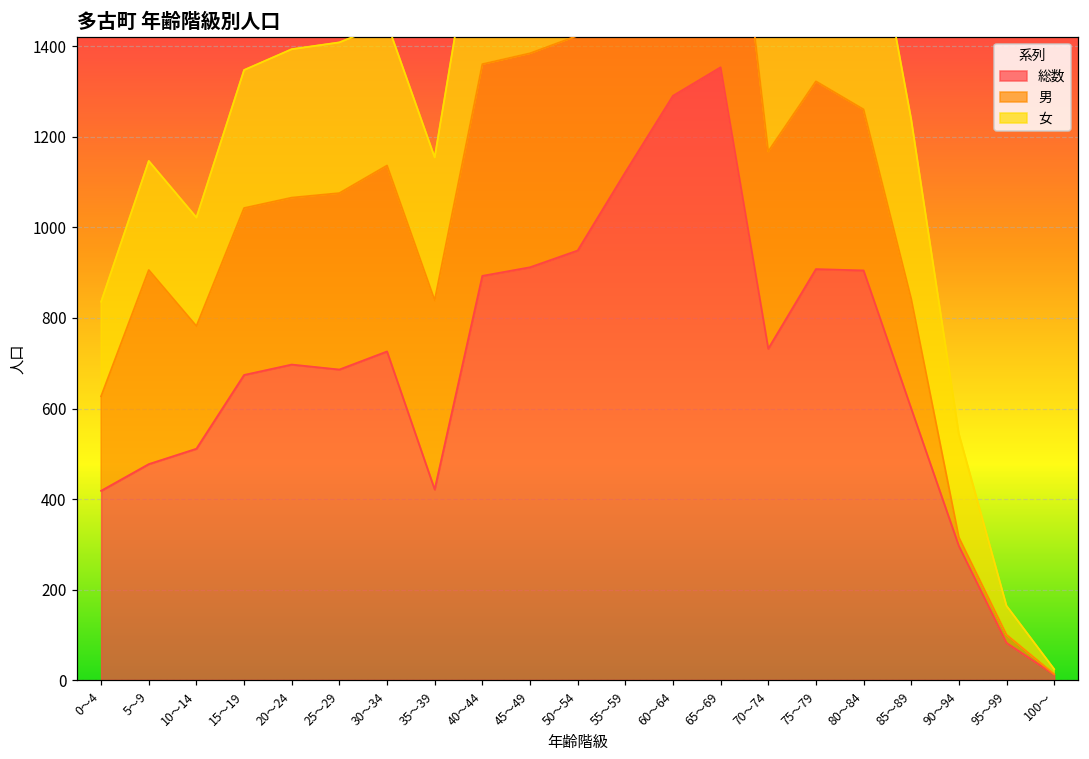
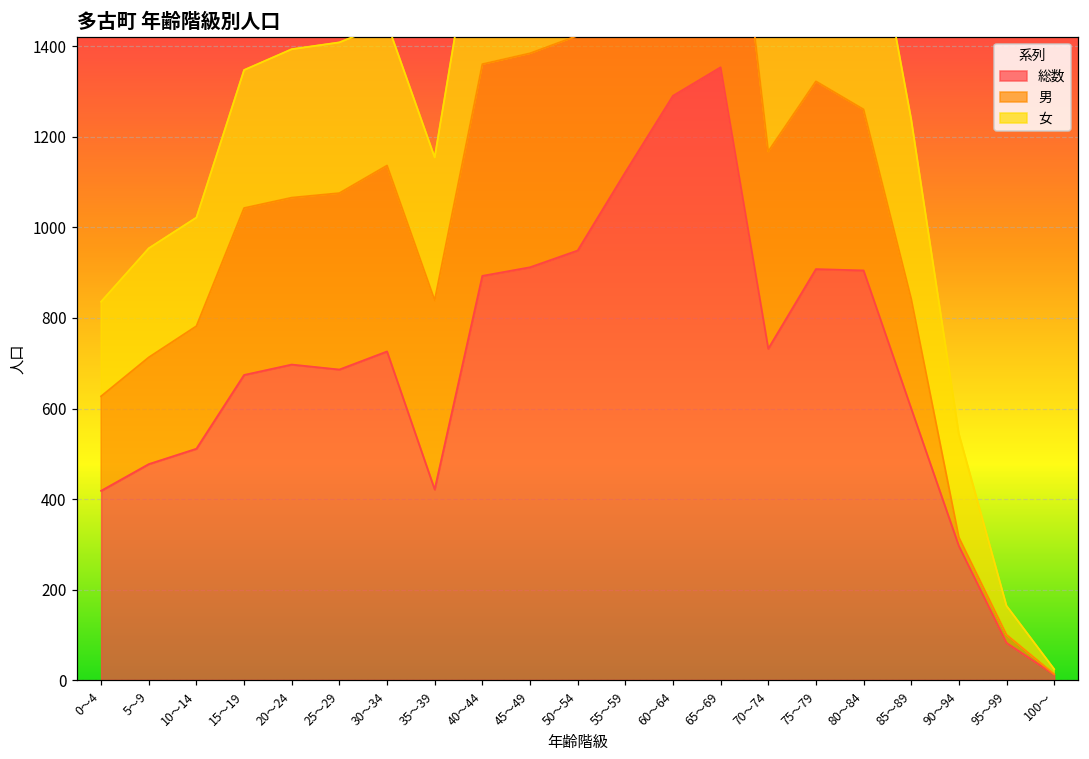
  {
    "総数": {
      "0～4": 420,
      "5～9": 480,
      "10～14": 510,
      "15～19": 670,
      "20～24": 700,
      "25～29": 690,
      "30～34": 730,
      "35～39": 420,
      "40～44": 890,
      "45～49": 910,
      "50～54": 950,
      "55～59": 1120,
      "60～64": 1290,
      "65～69": 1350,
      "70～74": 730,
      "75～79": 910,
      "80～84": 910,
      "85～89": 600,
      "90～94": 300,
      "95～99": 80
    },
    "男": {
      "0～4": 210,
-     "5～9": 430,
+     "5～9": 240,
      "10～14": 270,
      "15～19": 370,
      "20～24": 370,
      "25～29": 390,
      "30～34": 410,
      "35～39": 420,
      "40～44": 470,
      "45～49": 470,
      "50～54": 480,
      "70～74": 440,
      "75～79": 420,
      "80～84": 360,
      "85～89": 240,
      "90～94": 20,
      "95～99": 20
    },
    "女": {
      "0～4": 210,
      "5～9": 240,
      "10～14": 240,
      "15～19": 310,
      "20～24": 330,
      "25～29": 330,
      "35～39": 320,
      "85～89": 400,
      "90～94": 230,
      "95～99": 60,
      "100～": 10
    }
  }
